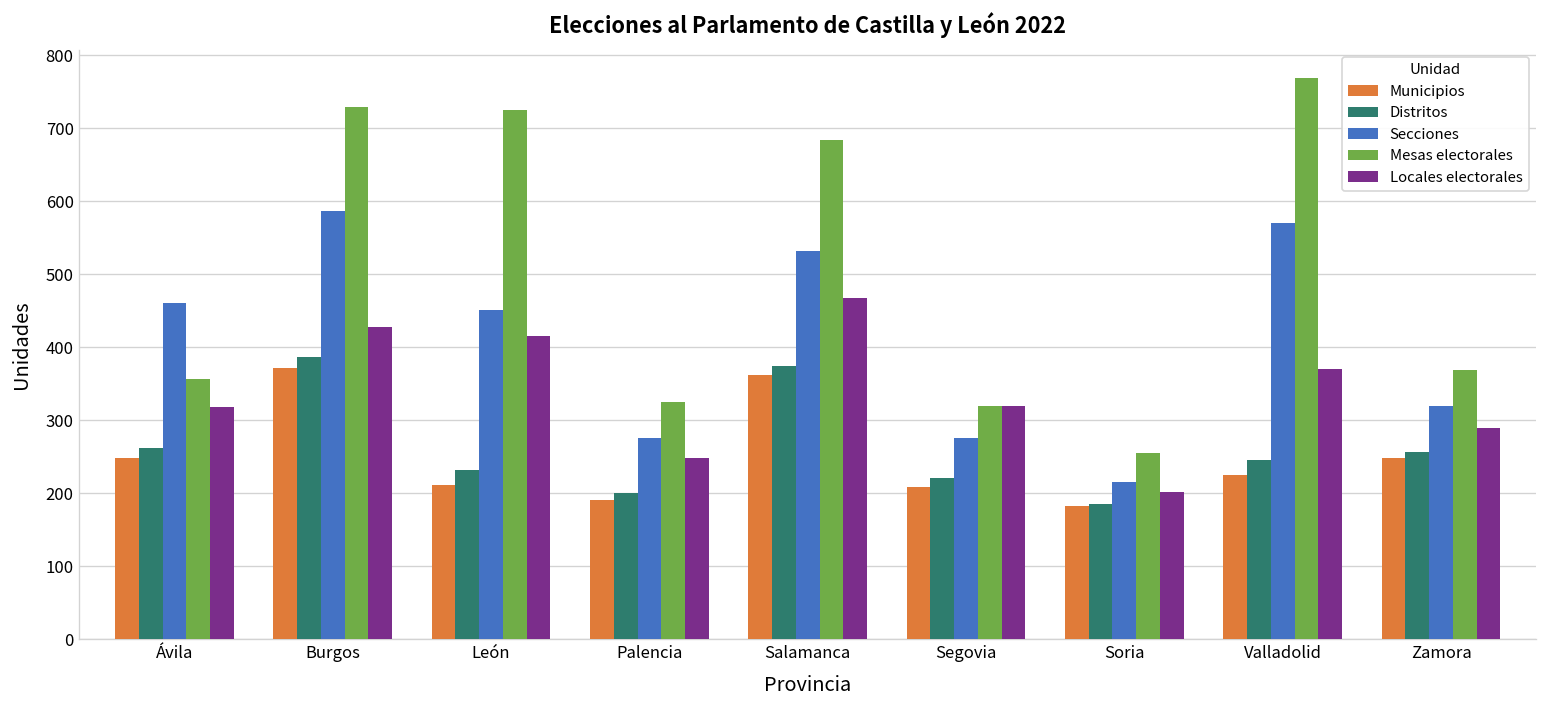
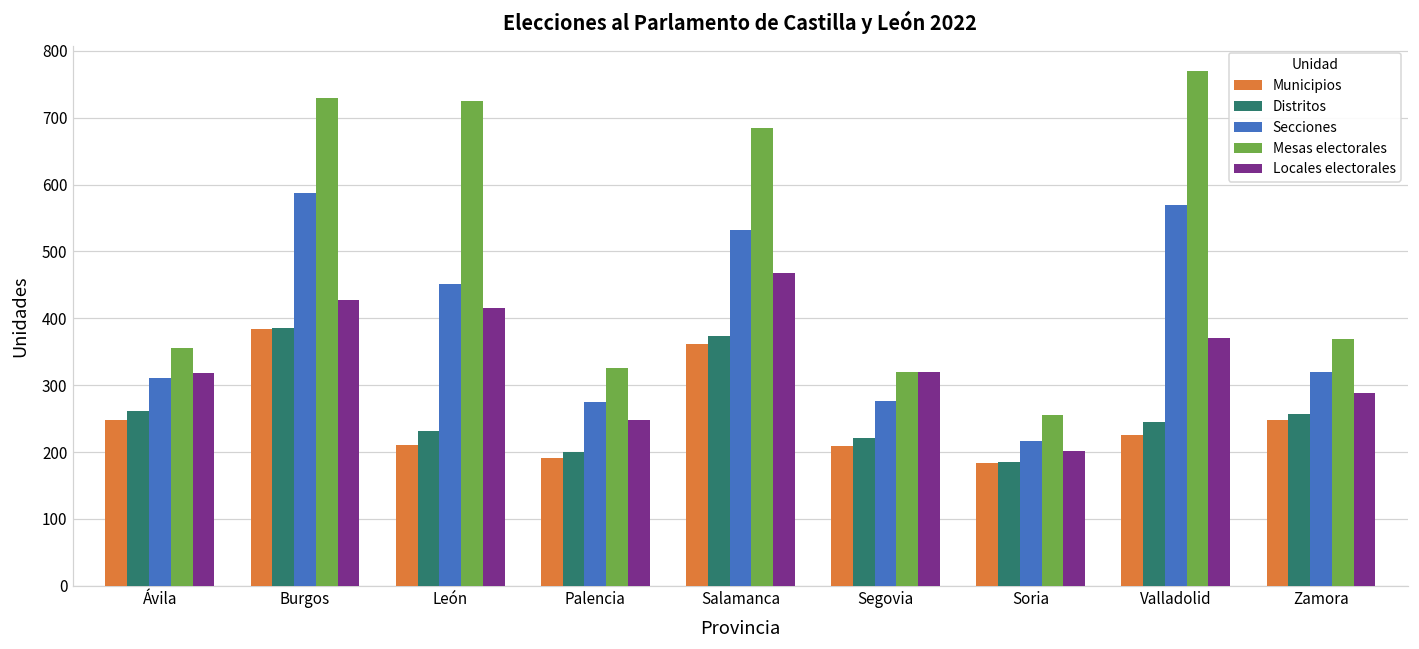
  {
    "Municipios": {
      "Ávila": 250,
-     "Burgos": 370,
+     "Burgos": 380,
      "León": 210,
      "Palencia": 190,
      "Salamanca": 360,
      "Segovia": 210,
      "Soria": 180,
      "Valladolid": 230,
      "Zamora": 250
    },
    "Distritos": {
      "Ávila": 260,
      "Burgos": 390,
      "León": 230,
      "Palencia": 200,
      "Salamanca": 370,
      "Segovia": 220,
      "Soria": 190,
      "Valladolid": 250,
      "Zamora": 260
    },
    "Secciones": {
-     "Ávila": 460,
+     "Ávila": 310,
      "Burgos": 590,
      "León": 450,
      "Palencia": 280,
      "Salamanca": 530,
      "Segovia": 280,
      "Soria": 220,
      "Valladolid": 570,
      "Zamora": 320
    },
    "Mesas electorales": {
      "Ávila": 360,
      "Burgos": 730,
      "León": 730,
      "Palencia": 330,
      "Salamanca": 680,
      "Segovia": 320,
      "Soria": 260,
      "Valladolid": 770,
      "Zamora": 370
    },
    "Locales electorales": {
      "Ávila": 320,
      "Burgos": 430,
      "León": 420,
      "Palencia": 250,
      "Salamanca": 470,
      "Segovia": 320,
      "Soria": 200,
      "Valladolid": 370,
      "Zamora": 290
    }
  }
